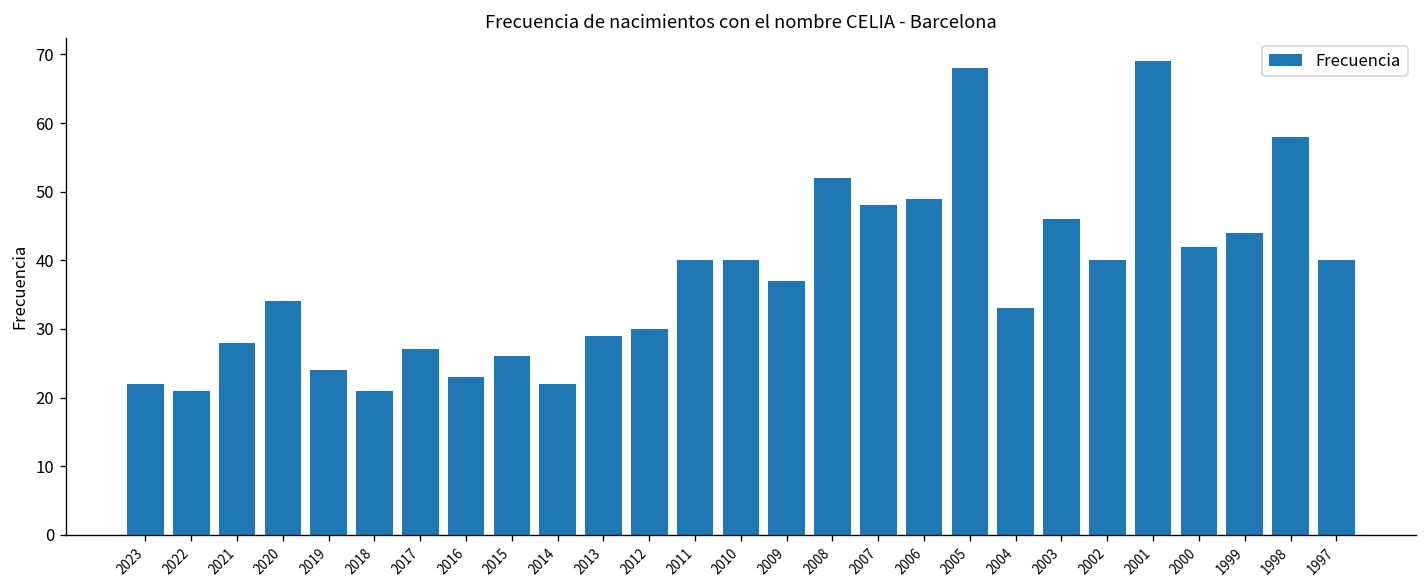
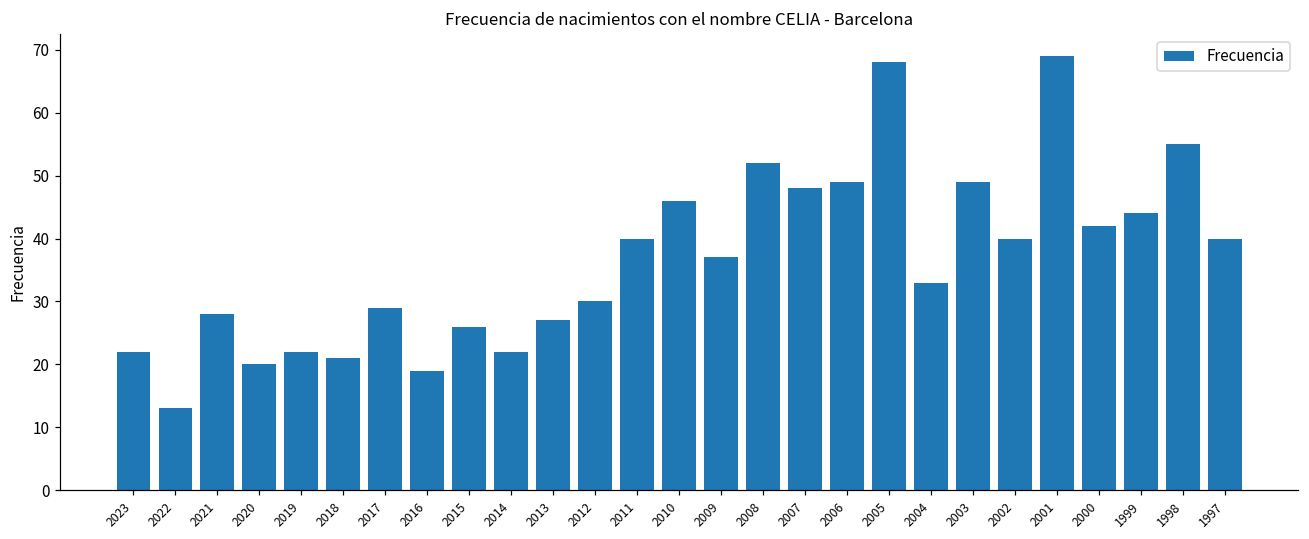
  {
    "2023": 22,
-   "2022": 21,
+   "2022": 13,
    "2021": 28,
-   "2020": 34,
-   "2019": 24,
+   "2020": 20,
+   "2019": 22,
    "2018": 21,
-   "2017": 27,
-   "2016": 23,
+   "2017": 29,
+   "2016": 19,
    "2015": 26,
    "2014": 22,
-   "2013": 29,
+   "2013": 27,
    "2012": 30,
    "2011": 40,
-   "2010": 40,
+   "2010": 46,
    "2009": 37,
    "2008": 52,
    "2007": 48,
    "2006": 49,
    "2005": 68,
    "2004": 33,
-   "2003": 46,
+   "2003": 49,
    "2002": 40,
    "2001": 69,
    "2000": 42,
    "1999": 44,
-   "1998": 58,
+   "1998": 55,
    "1997": 40
  }
